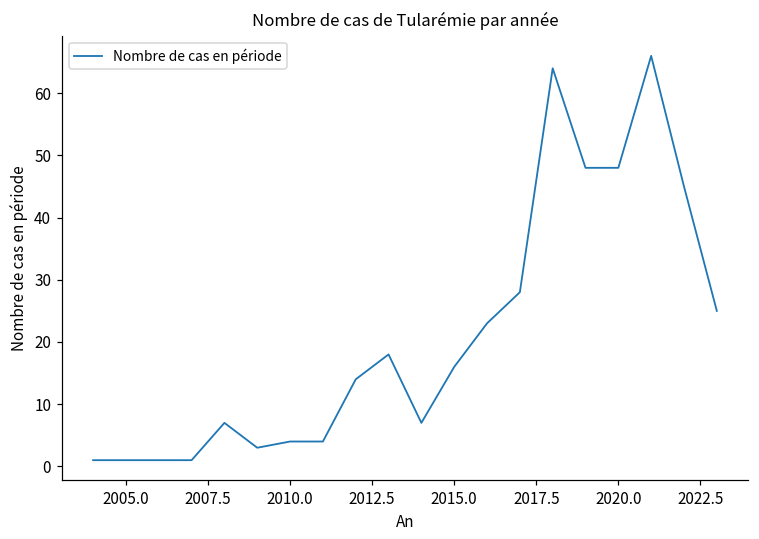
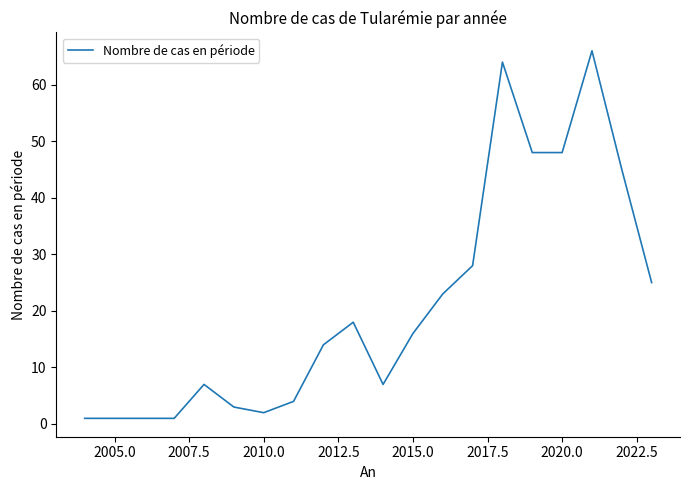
  {
-   "2010.0": 4,
+   "2010.0": 2,
    "2015.0": 16,
    "2020.0": 48
  }
